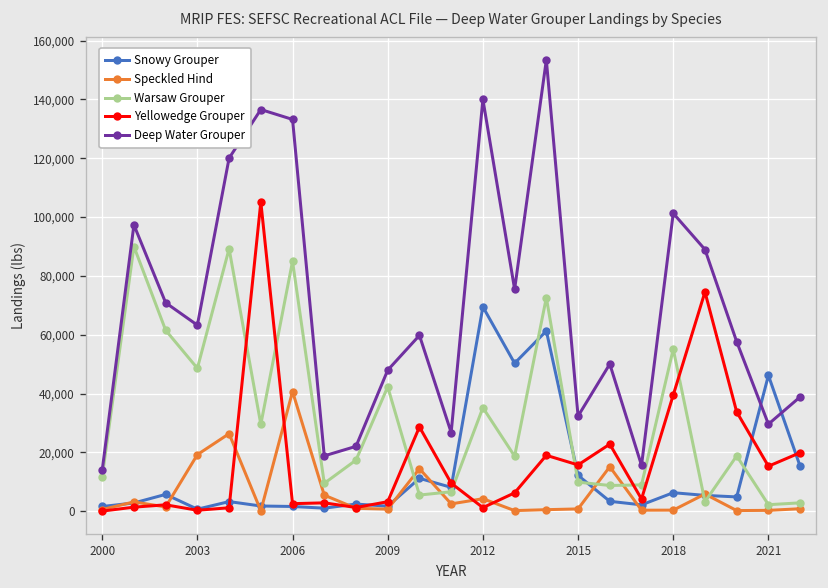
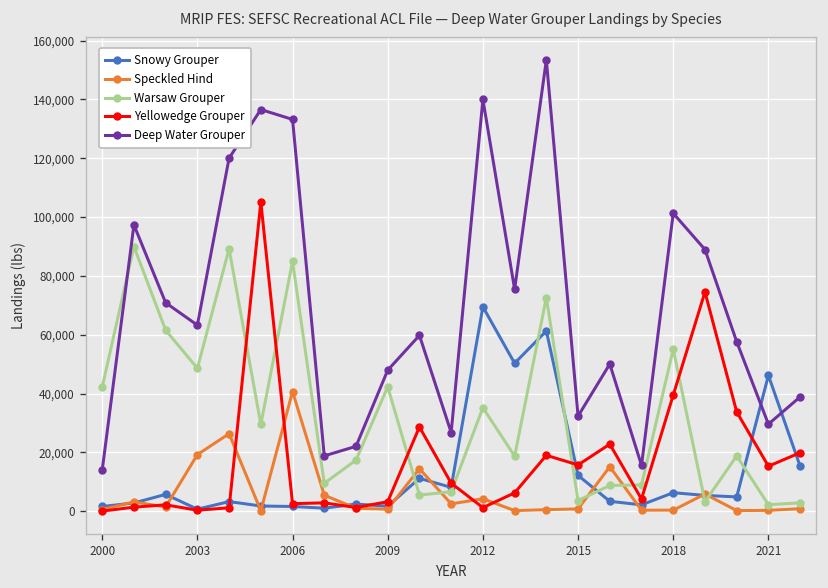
  {
    "Snowy Grouper": {
      "2012": "69,000",
      "2015": "12,000",
      "2018": "6,000",
      "2021": "46,000"
    },
    "Speckled Hind": {
      "2003": "19,000",
      "2006": "41,000",
      "2012": "4,000",
      "2015": "1,000",
      "2018": "0",
      "2021": "0"
    },
    "Warsaw Grouper": {
-     "2000": "12,000",
+     "2000": "42,000",
      "2003": "49,000",
      "2006": "85,000",
      "2009": "42,000",
      "2012": "35,000",
-     "2015": "10,000",
+     "2015": "4,000",
      "2018": "55,000",
      "2021": "2,000"
    },
    "Yellowedge Grouper": {
      "2009": "3,000",
      "2012": "1,000",
      "2015": "16,000",
      "2018": "40,000",
      "2021": "15,000"
    },
    "Deep Water Grouper": {
      "2000": "14,000",
      "2003": "63,000",
      "2006": "133,000",
      "2009": "48,000",
      "2012": "140,000",
      "2015": "32,000",
      "2018": "101,000",
      "2021": "30,000"
    }
  }
